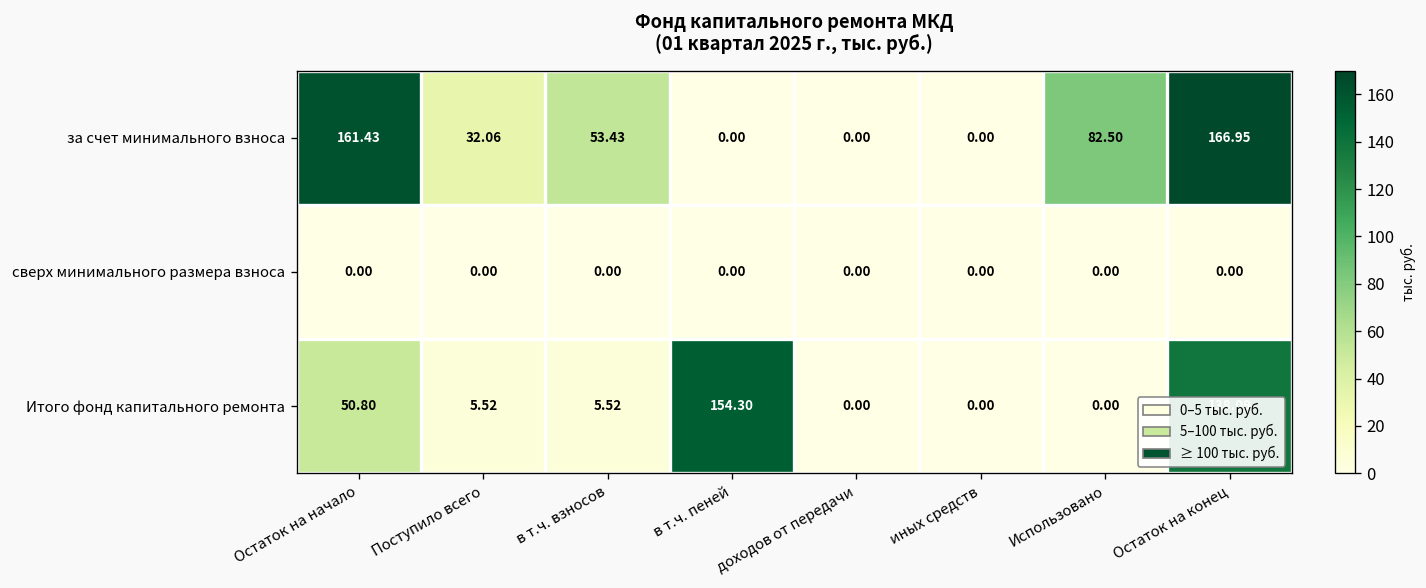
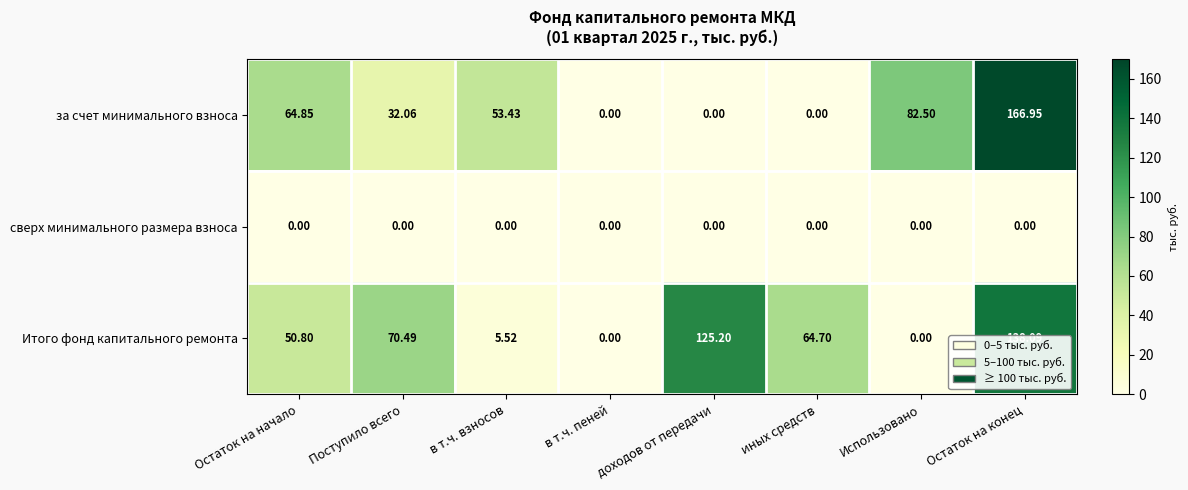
  {
    "за счет минимального взноса": {
-     "Остаток на начало": 161.43,
+     "Остаток на начало": 64.85,
      "Поступило всего": 32.06,
      "в т.ч. взносов": 53.43,
      "в т.ч. пеней": 0.00,
      "доходов от передачи": 0.00,
      "иных средств": 0.00,
      "Использовано": 82.50,
      "Остаток на конец": 166.95
    },
    "сверх минимального размера взноса": {
      "Остаток на начало": 0.00,
      "Поступило всего": 0.00,
      "в т.ч. взносов": 0.00,
      "в т.ч. пеней": 0.00,
      "доходов от передачи": 0.00,
      "иных средств": 0.00,
      "Использовано": 0.00,
      "Остаток на конец": 0.00
    },
    "Итого фонд капитального ремонта": {
      "Остаток на начало": 50.80,
-     "Поступило всего": 5.52,
+     "Поступило всего": 70.49,
      "в т.ч. взносов": 5.52,
-     "в т.ч. пеней": 154.30,
-     "доходов от передачи": 0.00,
-     "иных средств": 0.00,
+     "в т.ч. пеней": 0.00,
+     "доходов от передачи": 125.20,
+     "иных средств": 64.70,
      "Использовано": 0.00
    }
  }
